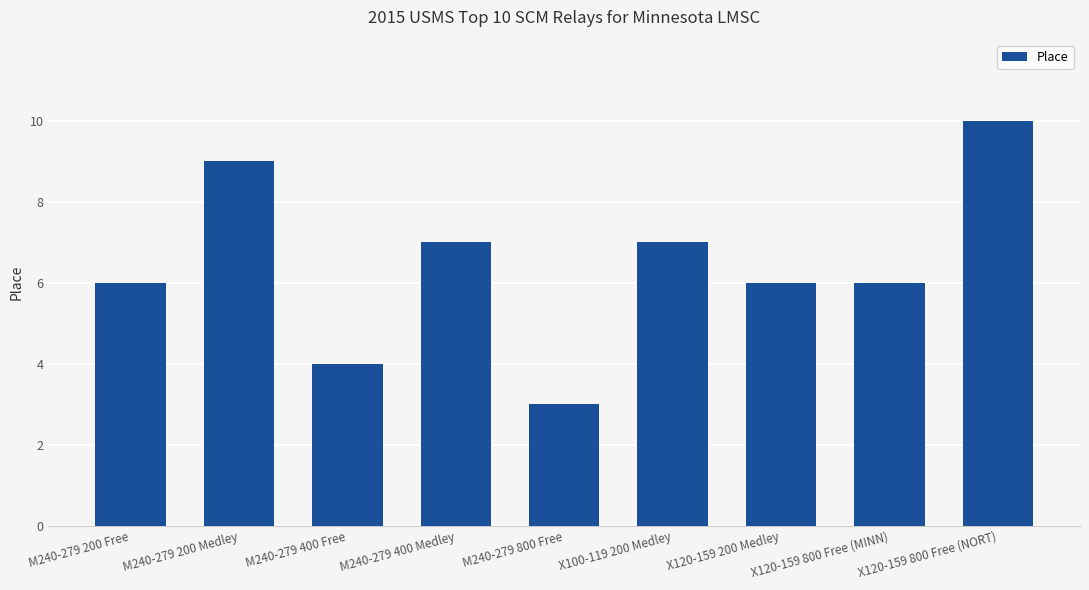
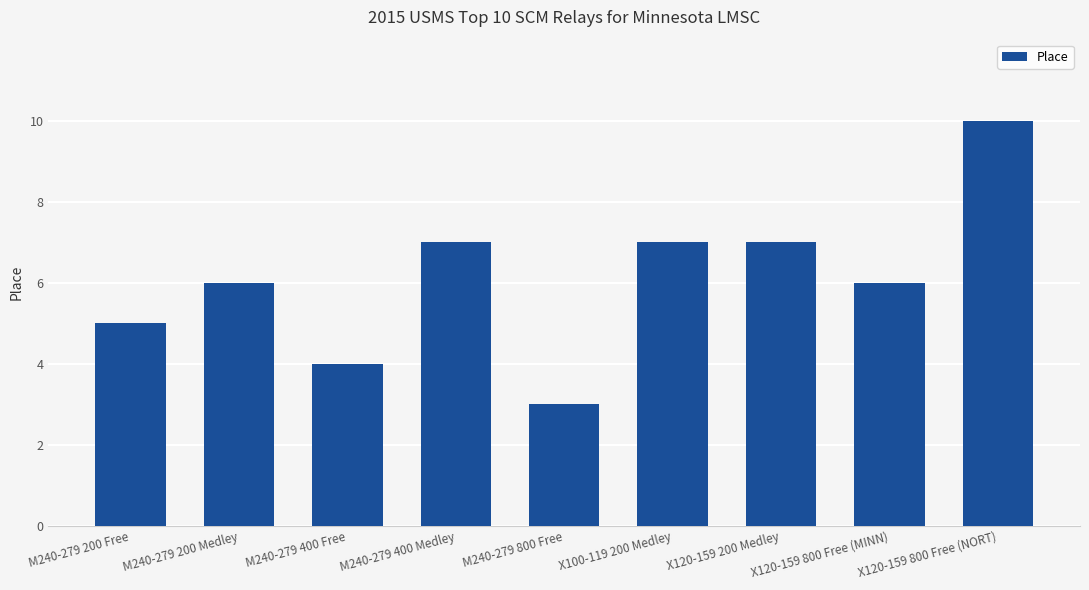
  {
-   "M240-279 200 Free": 6,
-   "M240-279 200 Medley": 9,
+   "M240-279 200 Free": 5,
+   "M240-279 200 Medley": 6,
    "M240-279 400 Free": 4,
    "M240-279 400 Medley": 7,
    "M240-279 800 Free": 3,
    "X100-119 200 Medley": 7,
-   "X120-159 200 Medley": 6,
+   "X120-159 200 Medley": 7,
    "X120-159 800 Free (MINN)": 6,
    "X120-159 800 Free (NORT)": 10
  }
